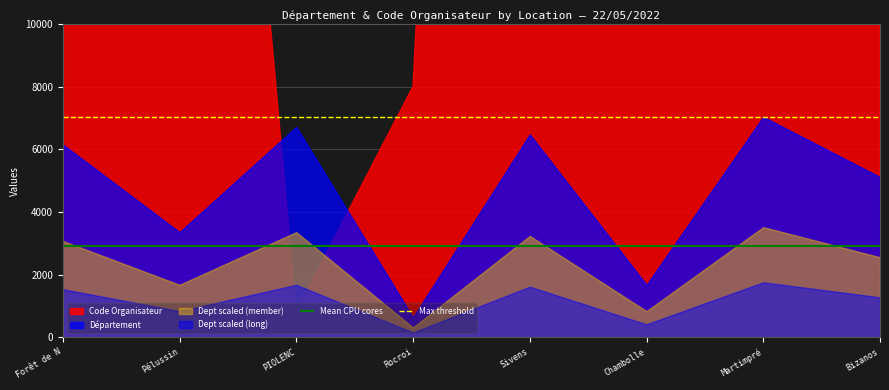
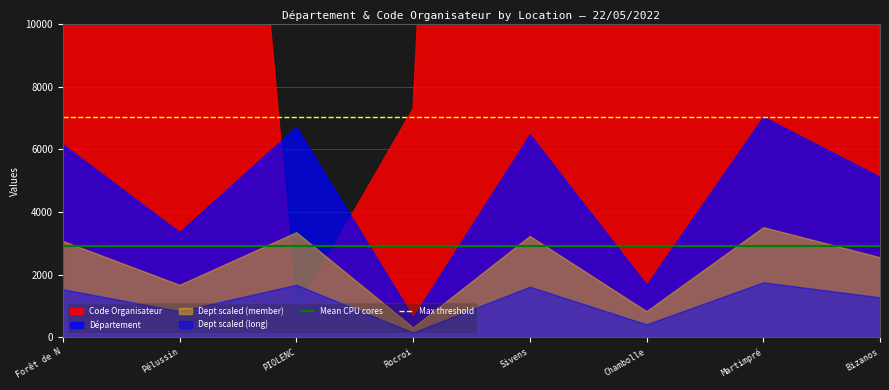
  {
    "Code Organisateur": {
-     "Rocroi": 8000
+     "Rocroi": 7300
    },
    "Dept scaled (member)": {
      "Forêt de N": 3100,
      "Pélussin": 1700,
      "PIOLENC": 3400,
      "Sivens": 3200,
      "Chambolle": 800,
      "Martimpré": 3500,
      "Bizanos": 2600
    }
  }
